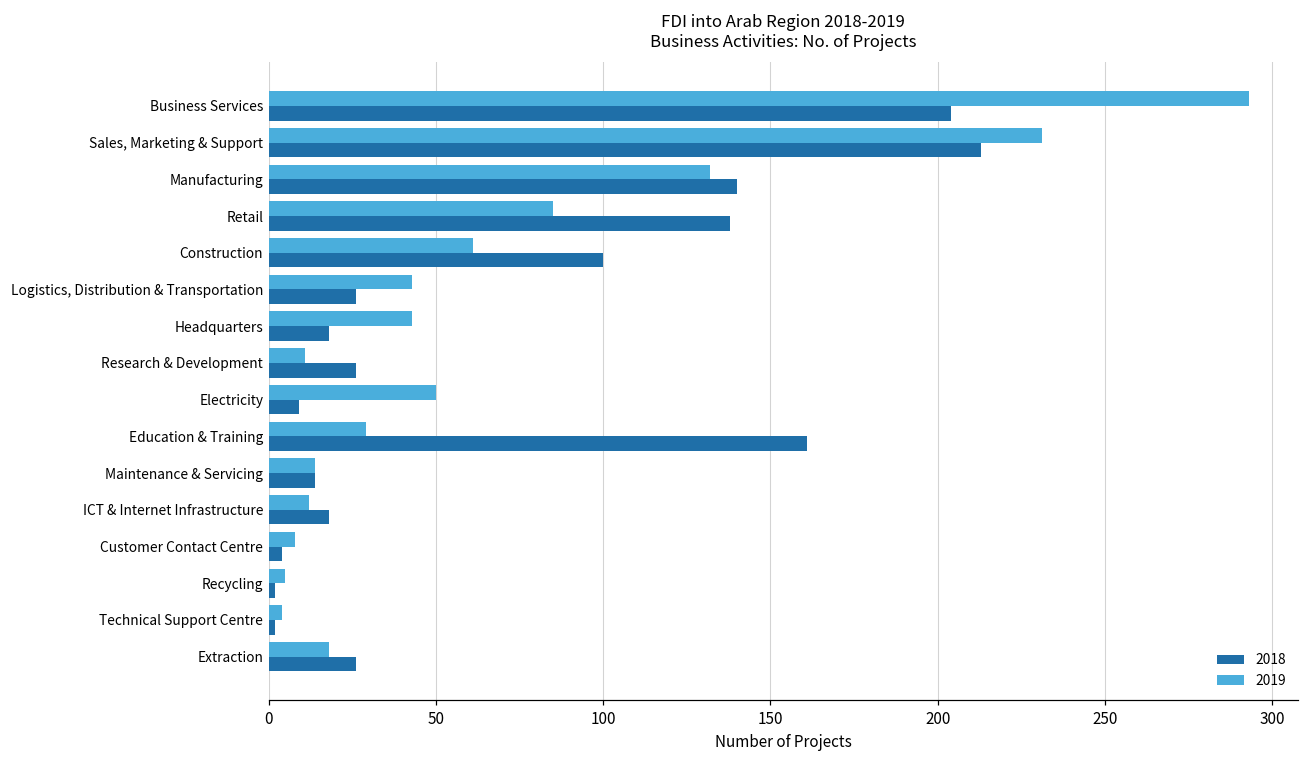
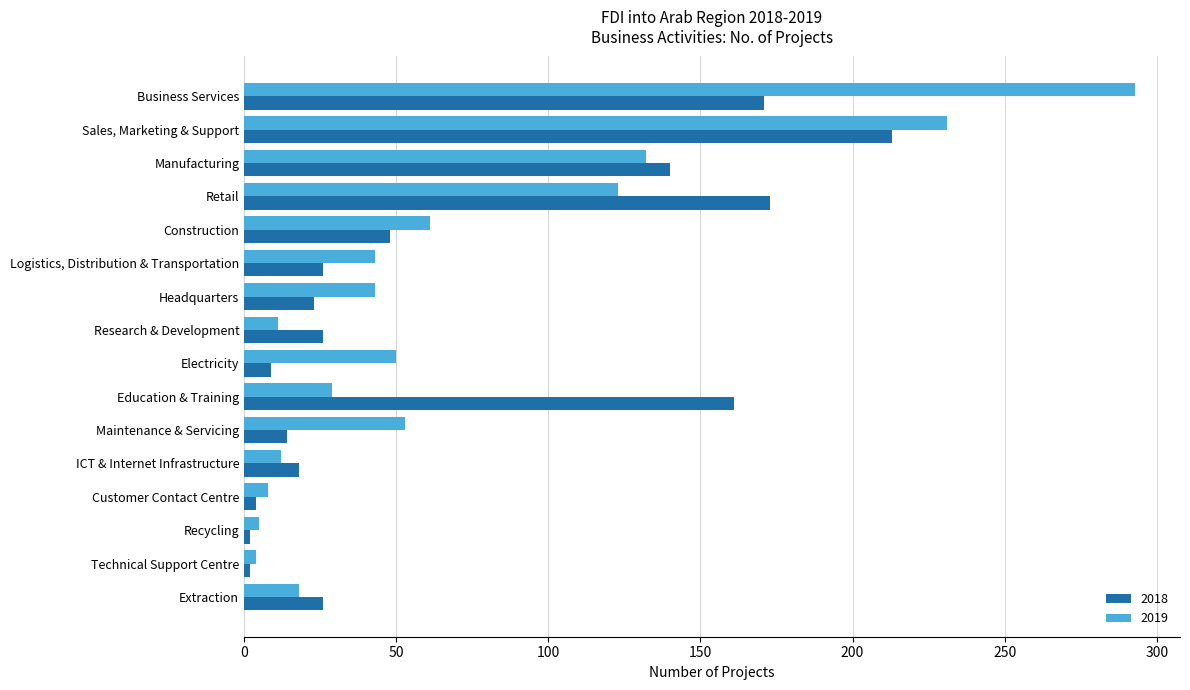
  {
    "2018": {
-     "Business Services": 204,
+     "Business Services": 171,
      "Sales, Marketing & Support": 213,
      "Manufacturing": 140,
-     "Retail": 138,
-     "Construction": 100,
+     "Retail": 173,
+     "Construction": 48,
      "Logistics, Distribution & Transportation": 26,
-     "Headquarters": 18,
+     "Headquarters": 23,
      "Research & Development": 26,
      "Electricity": 9,
      "Education & Training": 161,
      "Maintenance & Servicing": 14,
      "ICT & Internet Infrastructure": 18,
      "Customer Contact Centre": 4,
      "Recycling": 2,
      "Technical Support Centre": 2,
      "Extraction": 26
    },
    "2019": {
      "Business Services": 293,
      "Sales, Marketing & Support": 231,
      "Manufacturing": 132,
-     "Retail": 85,
+     "Retail": 123,
      "Construction": 61,
      "Logistics, Distribution & Transportation": 43,
      "Headquarters": 43,
      "Research & Development": 11,
      "Electricity": 50,
      "Education & Training": 29,
-     "Maintenance & Servicing": 14,
+     "Maintenance & Servicing": 53,
      "ICT & Internet Infrastructure": 12,
      "Customer Contact Centre": 8,
      "Recycling": 5,
      "Technical Support Centre": 4,
      "Extraction": 18
    }
  }
